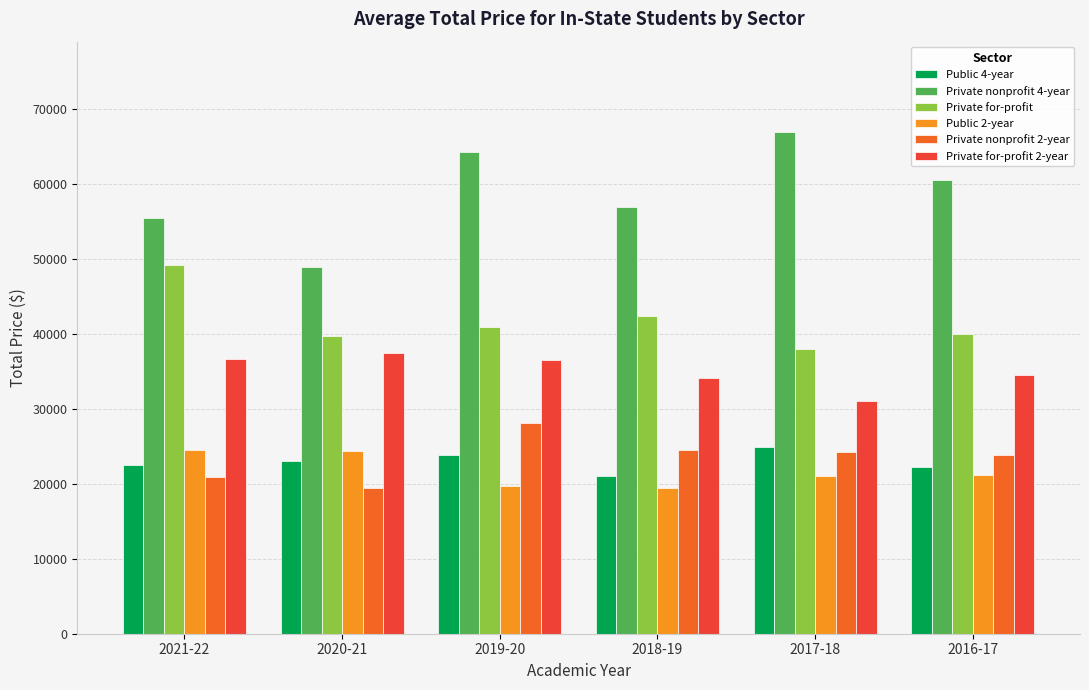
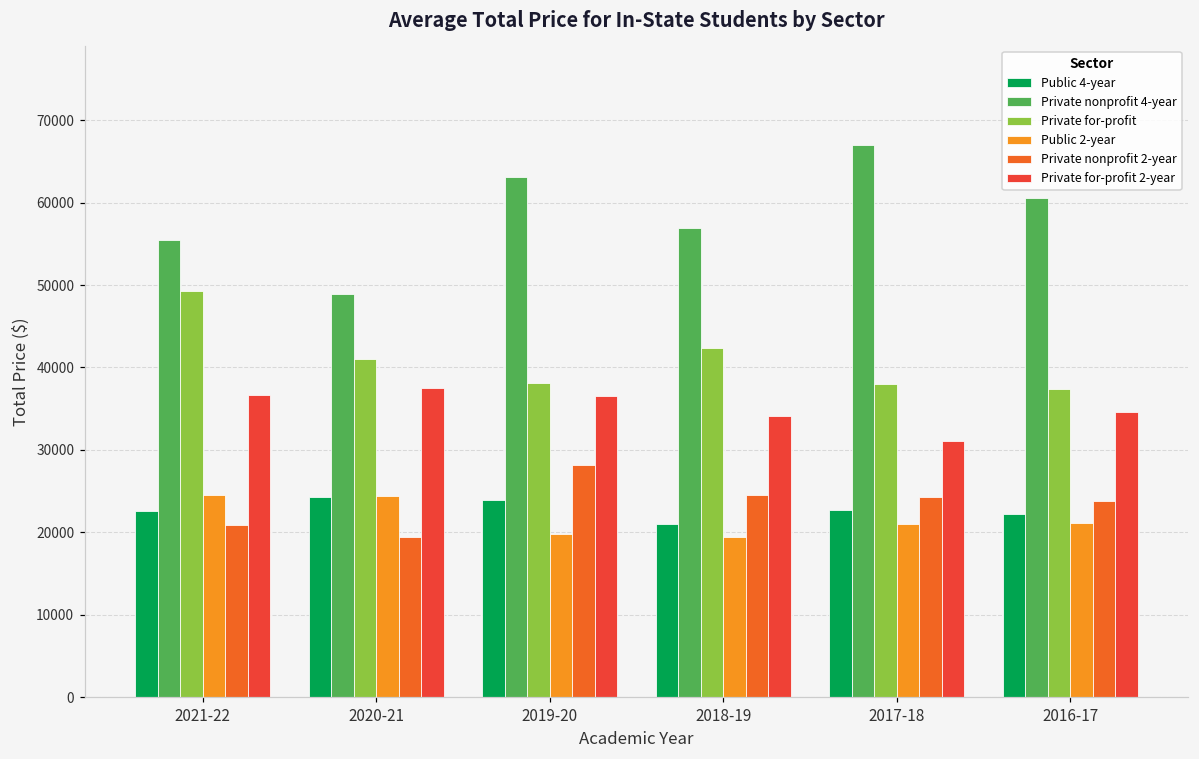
  {
    "Public 4-year": {
      "2021-22": 23000,
-     "2020-21": 23000,
+     "2020-21": 24000,
      "2019-20": 24000,
      "2018-19": 21000,
-     "2017-18": 25000,
+     "2017-18": 23000,
      "2016-17": 22000
    },
    "Private nonprofit 4-year": {
      "2021-22": 56000,
      "2020-21": 49000,
-     "2019-20": 64000,
+     "2019-20": 63000,
      "2018-19": 57000,
      "2017-18": 67000,
      "2016-17": 61000
    },
    "Private for-profit": {
      "2021-22": 49000,
-     "2020-21": 40000,
-     "2019-20": 41000,
+     "2020-21": 41000,
+     "2019-20": 38000,
      "2018-19": 42000,
      "2017-18": 38000,
-     "2016-17": 40000
+     "2016-17": 37000
    }
  }
